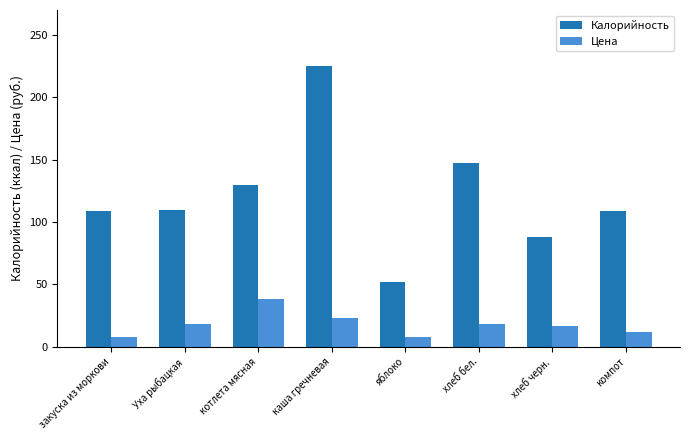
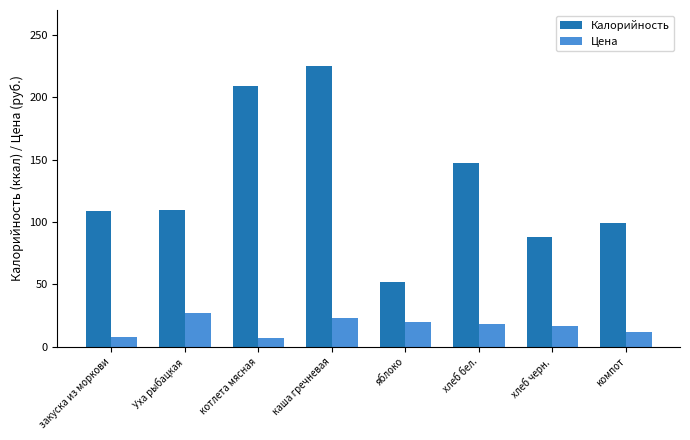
  {
    "Калорийность": {
      "закуска из моркови": 109,
      "Уха рыбацкая": 110,
-     "котлета мясная": 130,
+     "котлета мясная": 209,
      "каша гречневая": 225,
      "яблоко": 52,
      "хлеб бел.": 147,
      "хлеб черн.": 88,
-     "компот": 109
+     "компот": 99
    },
    "Цена": {
      "закуска из моркови": 8,
-     "Уха рыбацкая": 18,
-     "котлета мясная": 38,
+     "Уха рыбацкая": 27,
+     "котлета мясная": 7,
      "каша гречневая": 23,
-     "яблоко": 8,
+     "яблоко": 20,
      "хлеб бел.": 18,
      "хлеб черн.": 17,
      "компот": 12
    }
  }
